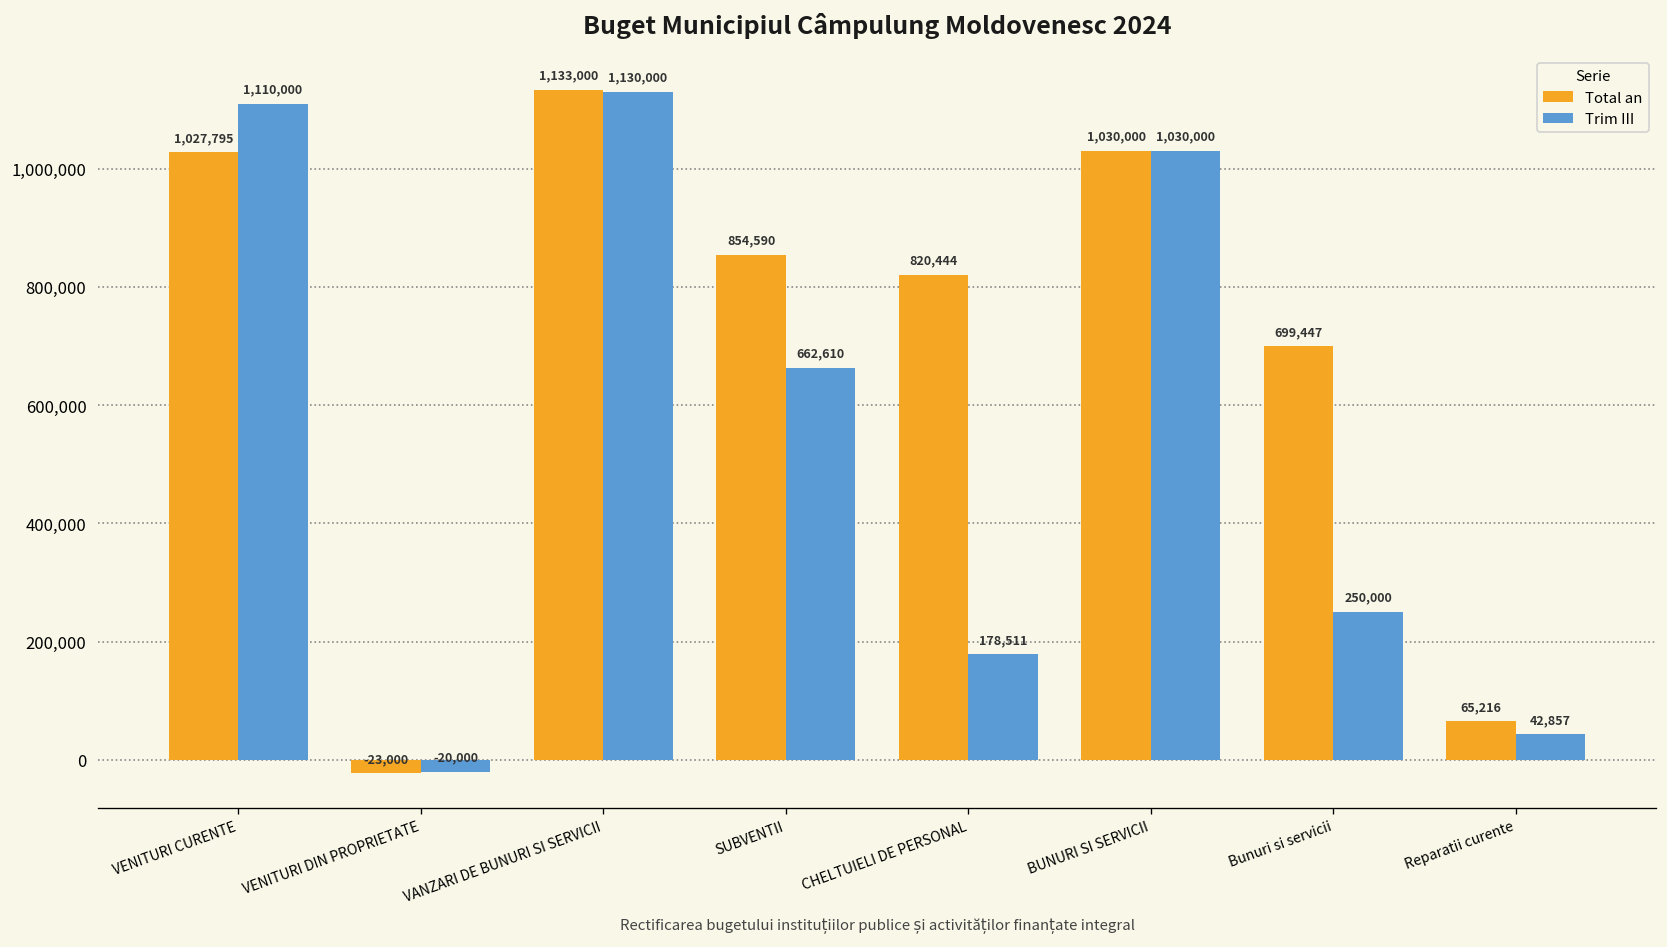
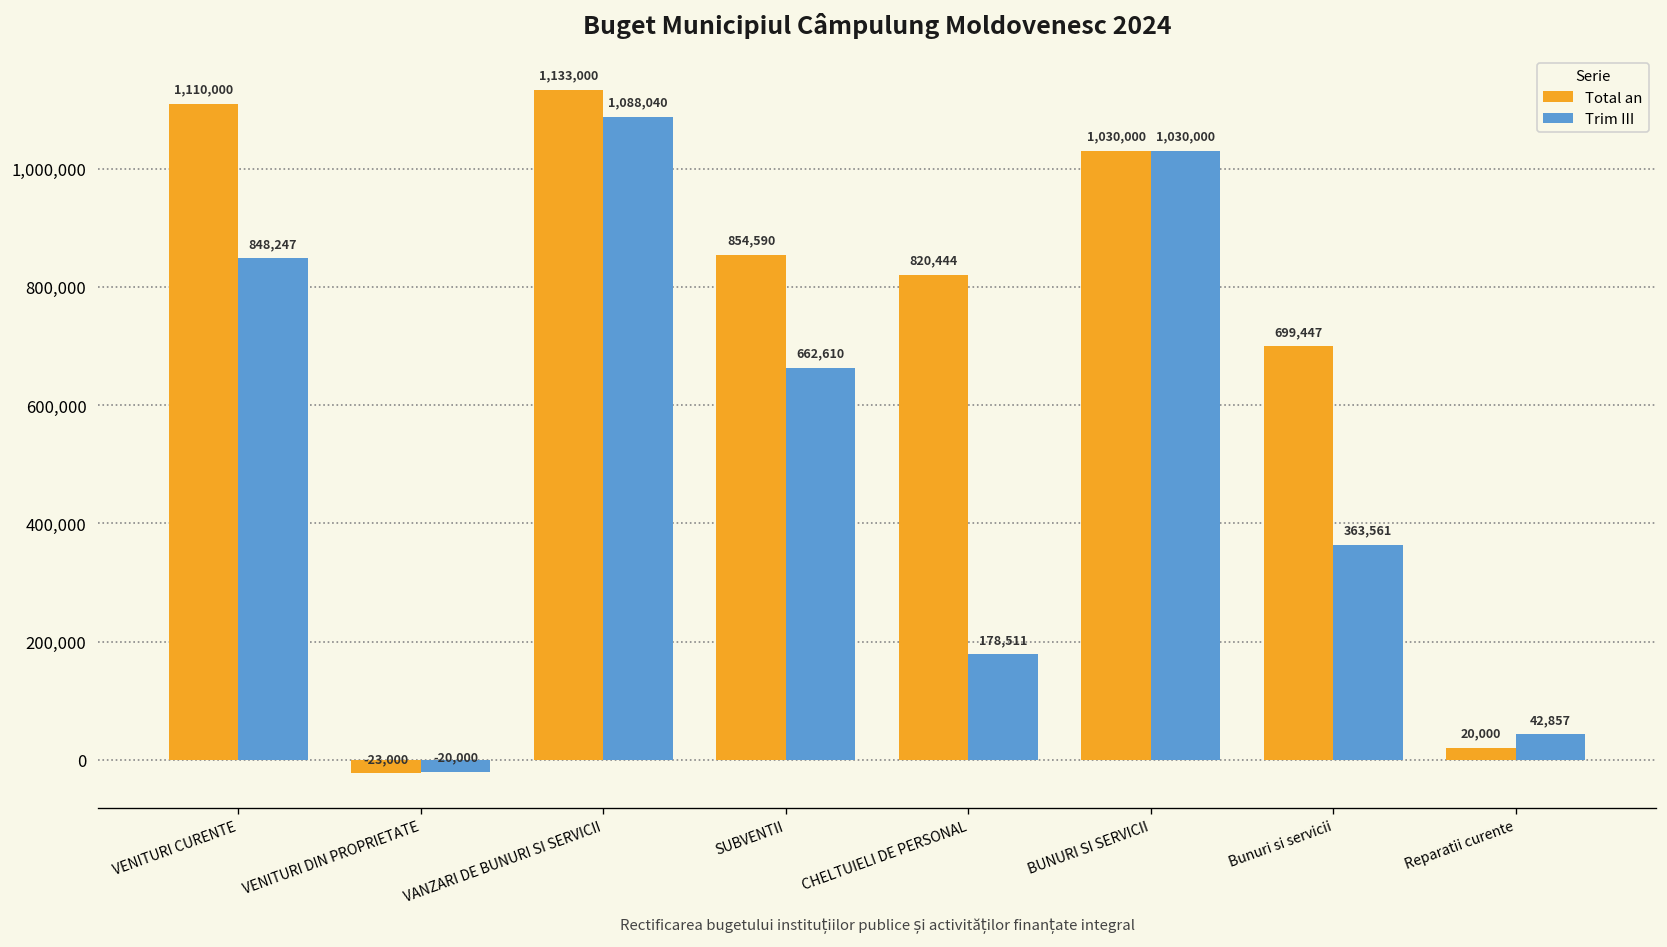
  {
    "Total an": {
-     "VENITURI CURENTE": "1,027,795",
+     "VENITURI CURENTE": "1,110,000",
      "VENITURI DIN PROPRIETATE": "-23,000",
      "VANZARI DE BUNURI SI SERVICII": "1,133,000",
      "SUBVENTII": "854,590",
      "CHELTUIELI DE PERSONAL": "820,444",
      "BUNURI SI SERVICII": "1,030,000",
      "Bunuri si servicii": "699,447",
-     "Reparatii curente": "65,216"
+     "Reparatii curente": "20,000"
    },
    "Trim III": {
-     "VENITURI CURENTE": "1,110,000",
+     "VENITURI CURENTE": "848,247",
      "VENITURI DIN PROPRIETATE": "-20,000",
-     "VANZARI DE BUNURI SI SERVICII": "1,130,000",
+     "VANZARI DE BUNURI SI SERVICII": "1,088,040",
      "SUBVENTII": "662,610",
      "CHELTUIELI DE PERSONAL": "178,511",
      "BUNURI SI SERVICII": "1,030,000",
-     "Bunuri si servicii": "250,000",
+     "Bunuri si servicii": "363,561",
      "Reparatii curente": "42,857"
    }
  }
